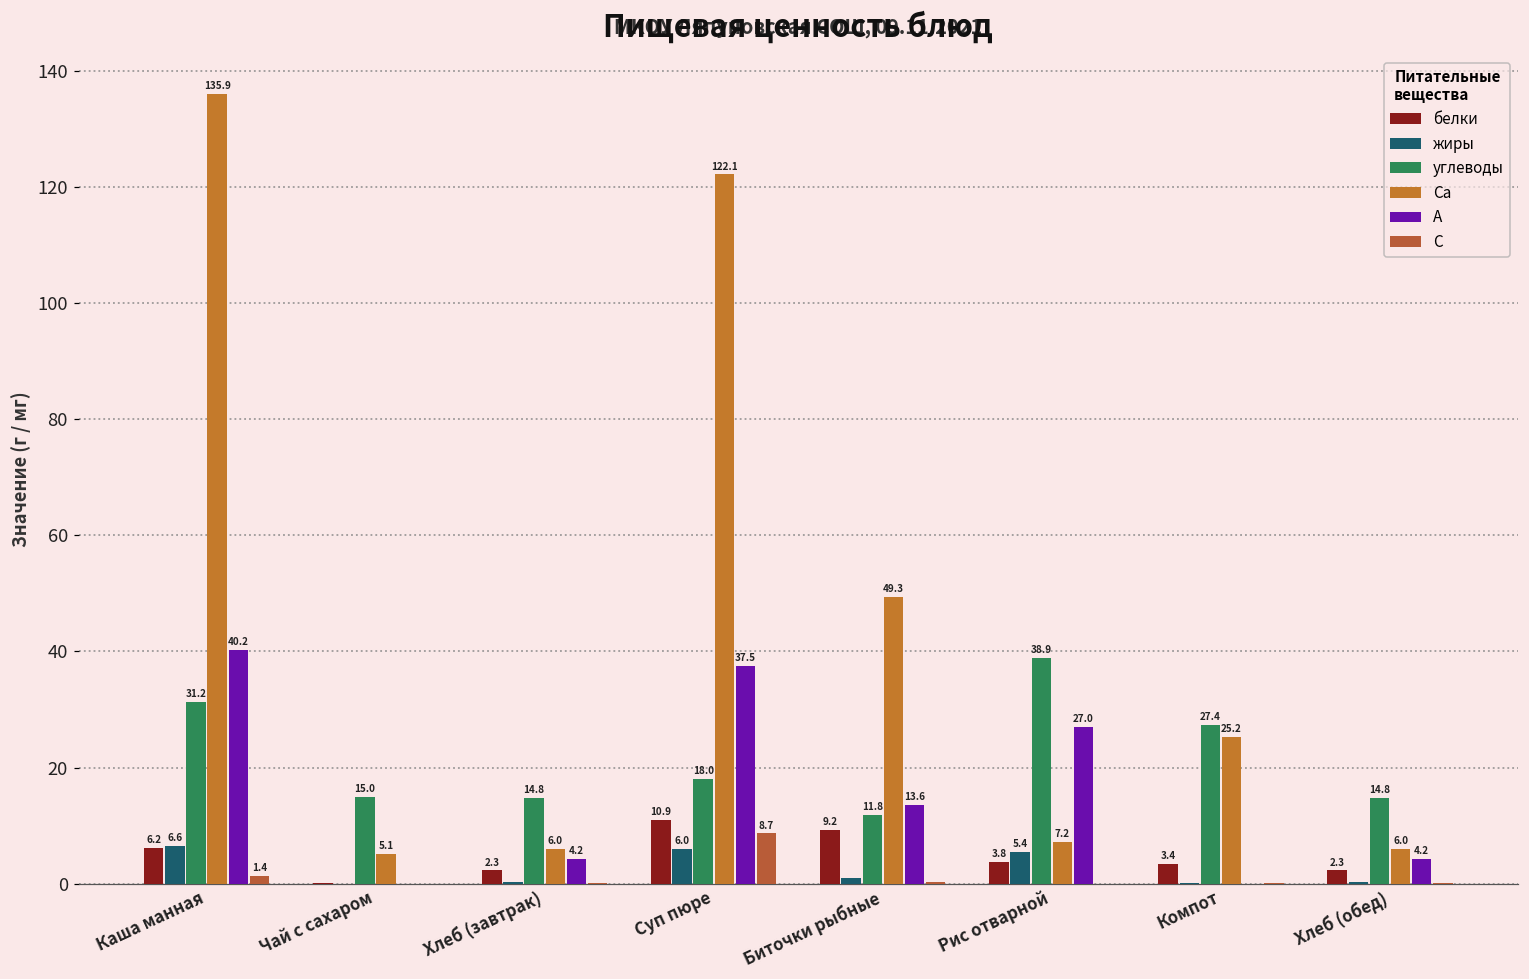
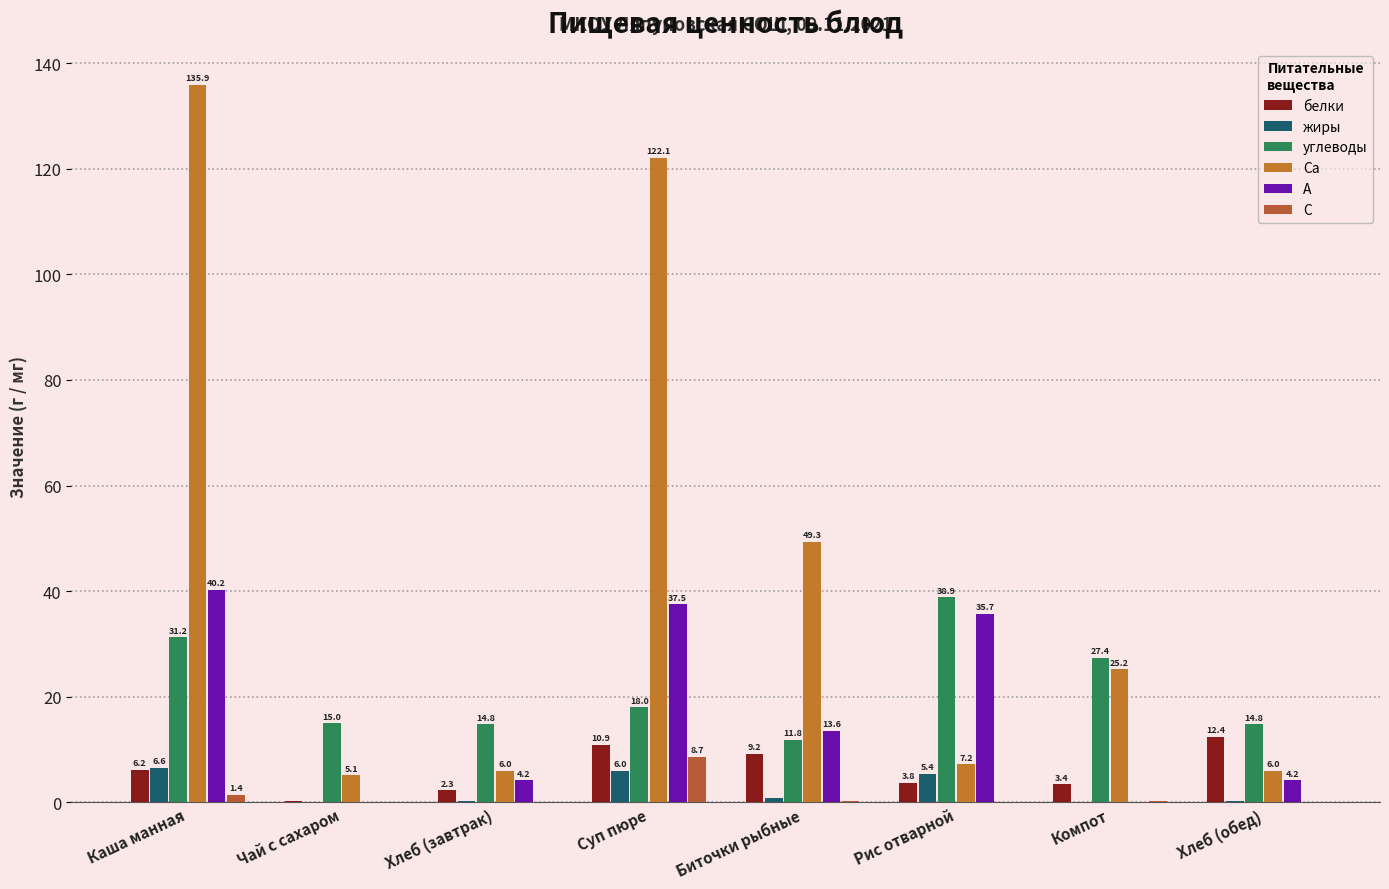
  {
    "белки": {
      "Каша манная": 6.2,
      "Хлеб (завтрак)": 2.3,
      "Суп пюре": 10.9,
      "Биточки рыбные": 9.2,
      "Рис отварной": 3.8,
      "Компот": 3.4,
-     "Хлеб (обед)": 2.3
+     "Хлеб (обед)": 12.4
    },
    "A": {
      "Каша манная": 40.2,
      "Хлеб (завтрак)": 4.2,
      "Суп пюре": 37.5,
      "Биточки рыбные": 13.6,
-     "Рис отварной": 27.0,
+     "Рис отварной": 35.7,
      "Хлеб (обед)": 4.2
    }
  }
